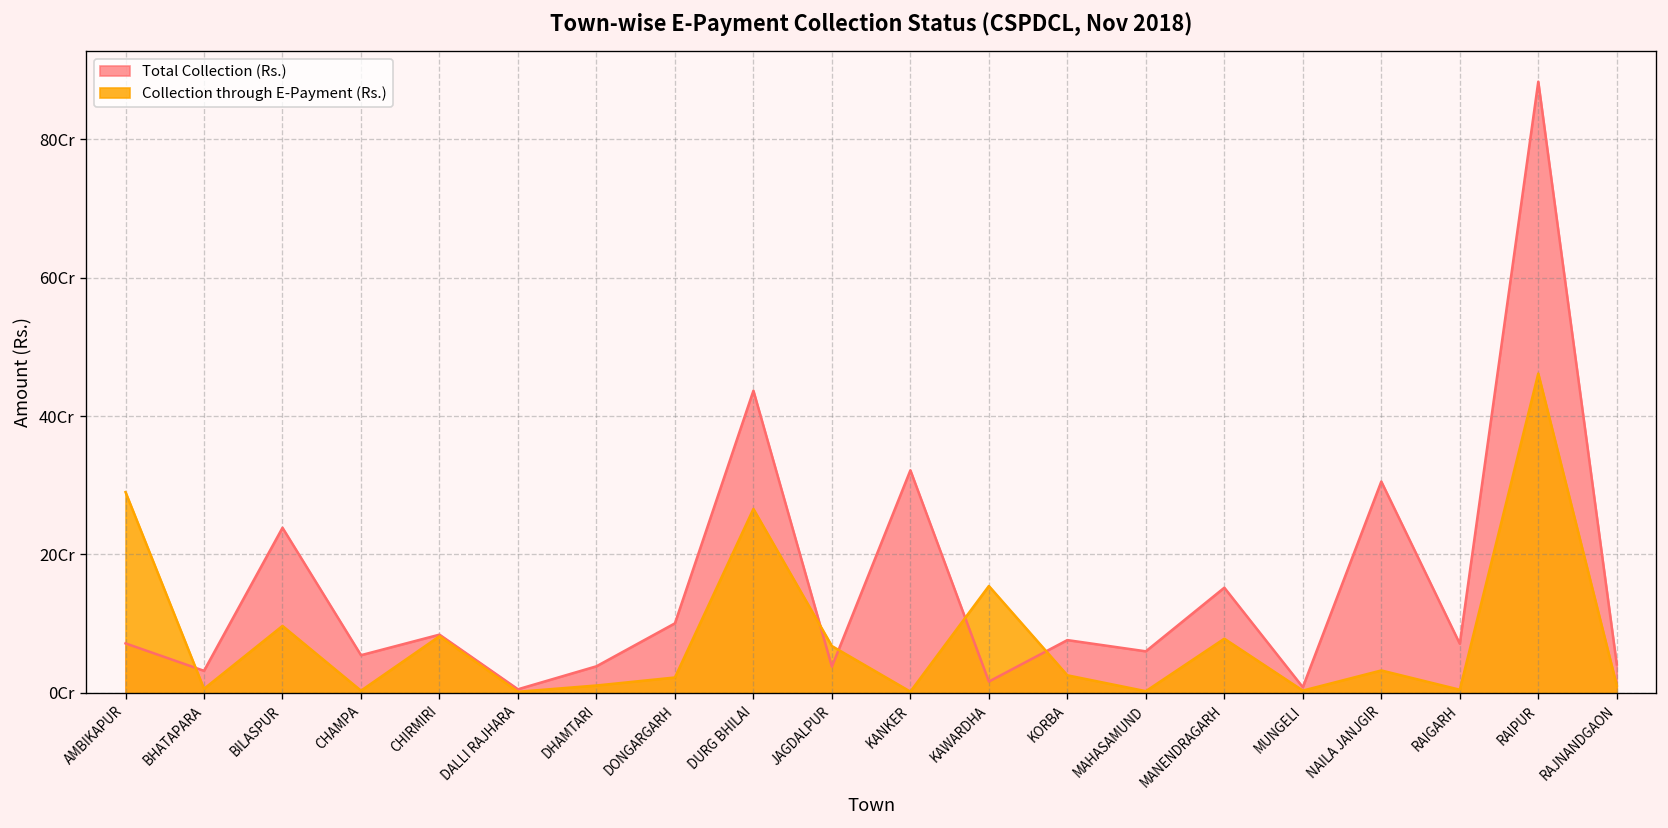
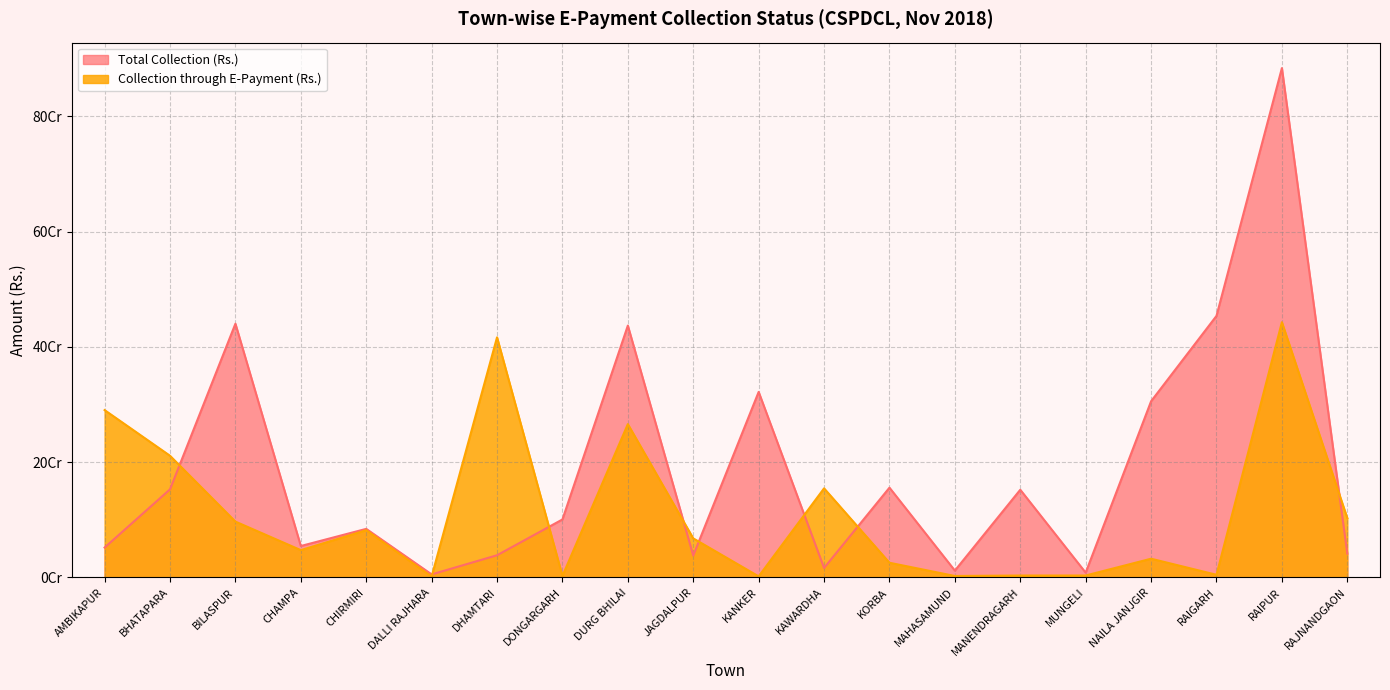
  {
    "Total Collection (Rs.)": {
-     "AMBIKAPUR": "7Cr",
-     "BHATAPARA": "3Cr",
-     "BILASPUR": "24Cr",
+     "AMBIKAPUR": "5Cr",
+     "BHATAPARA": "15Cr",
+     "BILASPUR": "44Cr",
      "CHAMPA": "5Cr",
      "DHAMTARI": "4Cr",
      "DONGARGARH": "10Cr",
      "DURG BHILAI": "44Cr",
      "JAGDALPUR": "4Cr",
      "KANKER": "32Cr",
      "KAWARDHA": "2Cr",
-     "KORBA": "8Cr",
-     "MAHASAMUND": "6Cr",
+     "KORBA": "16Cr",
+     "MAHASAMUND": "1Cr",
      "MANENDRAGARH": "15Cr",
      "MUNGELI": "1Cr",
      "NAILA JANJGIR": "31Cr",
-     "RAIGARH": "7Cr",
+     "RAIGARH": "45Cr",
      "RAIPUR": "88Cr",
      "RAJNANDGAON": "4Cr"
    },
    "Collection through E-Payment (Rs.)": {
      "AMBIKAPUR": "29Cr",
-     "BHATAPARA": "1Cr",
+     "BHATAPARA": "21Cr",
      "BILASPUR": "10Cr",
-     "CHAMPA": "0Cr",
-     "DHAMTARI": "1Cr",
-     "DONGARGARH": "2Cr",
+     "CHAMPA": "5Cr",
+     "DHAMTARI": "42Cr",
+     "DONGARGARH": "0Cr",
      "DURG BHILAI": "27Cr",
      "JAGDALPUR": "7Cr",
      "KANKER": "0Cr",
      "KAWARDHA": "15Cr",
      "KORBA": "3Cr",
      "MAHASAMUND": "0Cr",
-     "MANENDRAGARH": "8Cr",
+     "MANENDRAGARH": "0Cr",
      "MUNGELI": "0Cr",
      "NAILA JANJGIR": "3Cr",
      "RAIGARH": "0Cr",
-     "RAIPUR": "46Cr",
-     "RAJNANDGAON": "1Cr"
+     "RAIPUR": "44Cr",
+     "RAJNANDGAON": "10Cr"
    }
  }
